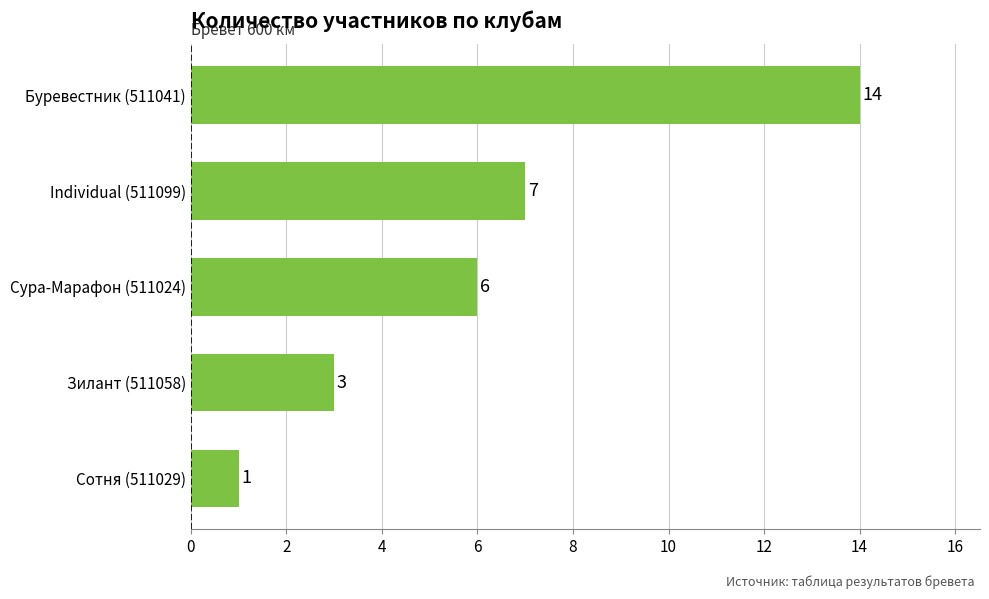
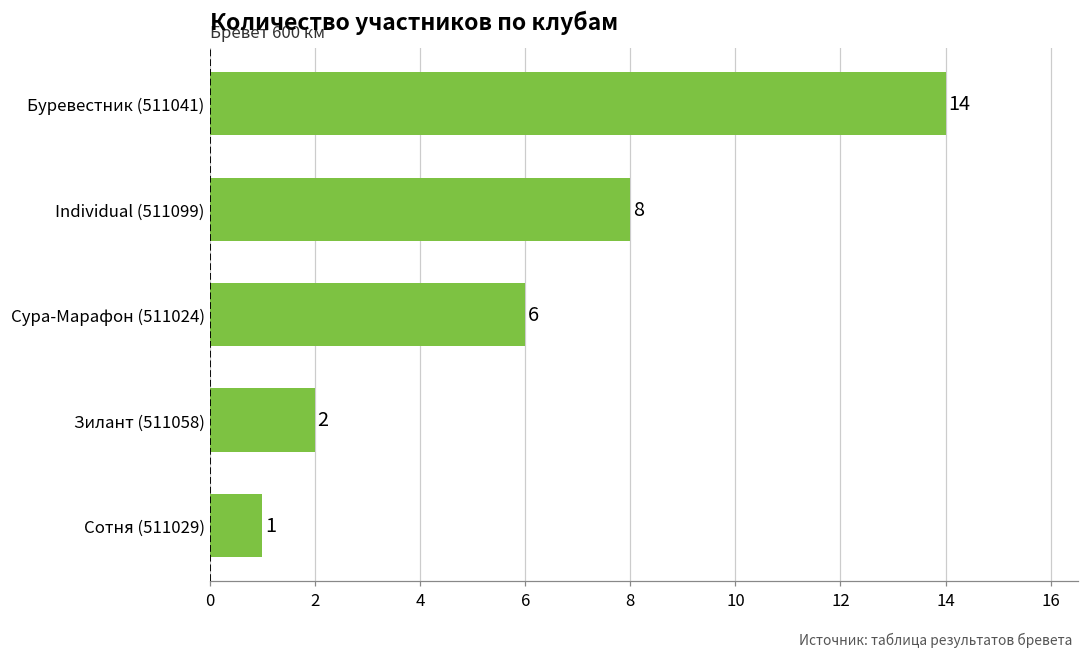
  {
    "Буревестник (511041)": 14,
-   "Individual (511099)": 7,
+   "Individual (511099)": 8,
    "Сура-Марафон (511024)": 6,
-   "Зилант (511058)": 3,
+   "Зилант (511058)": 2,
    "Сотня (511029)": 1
  }
